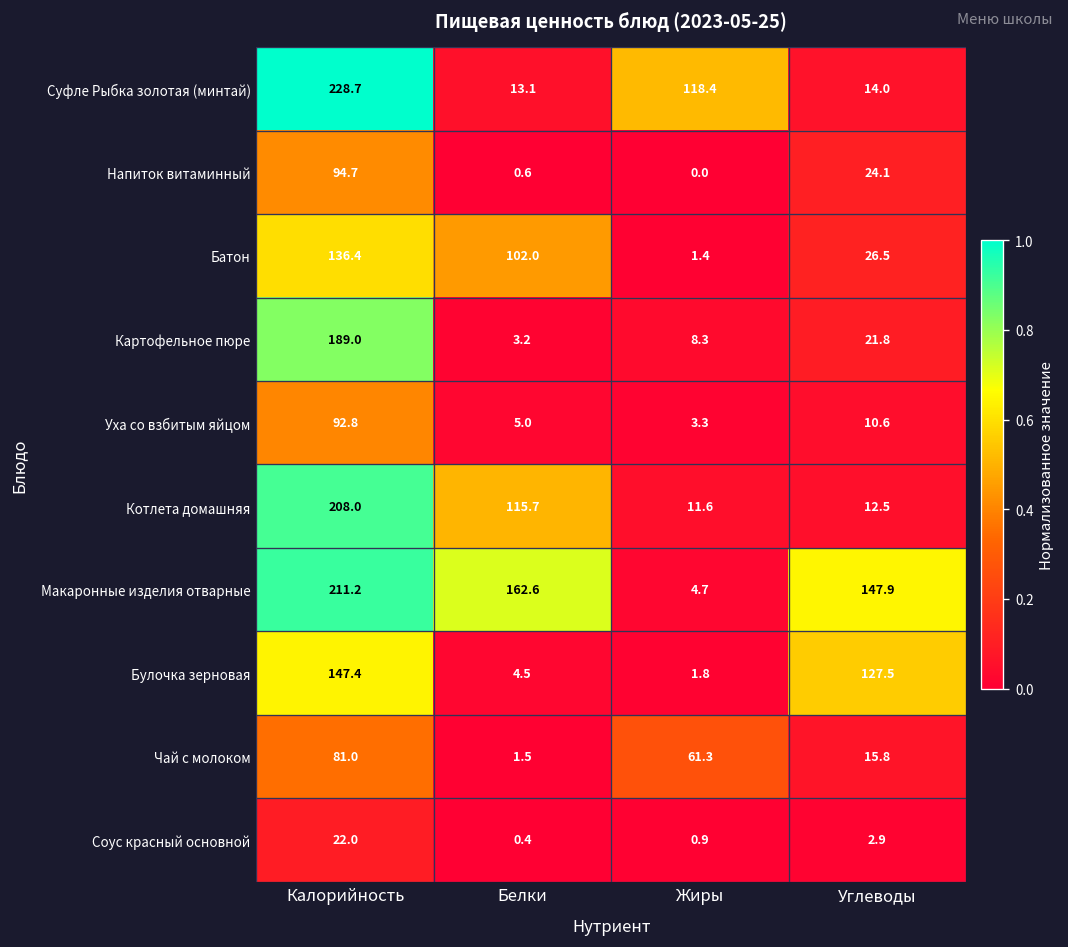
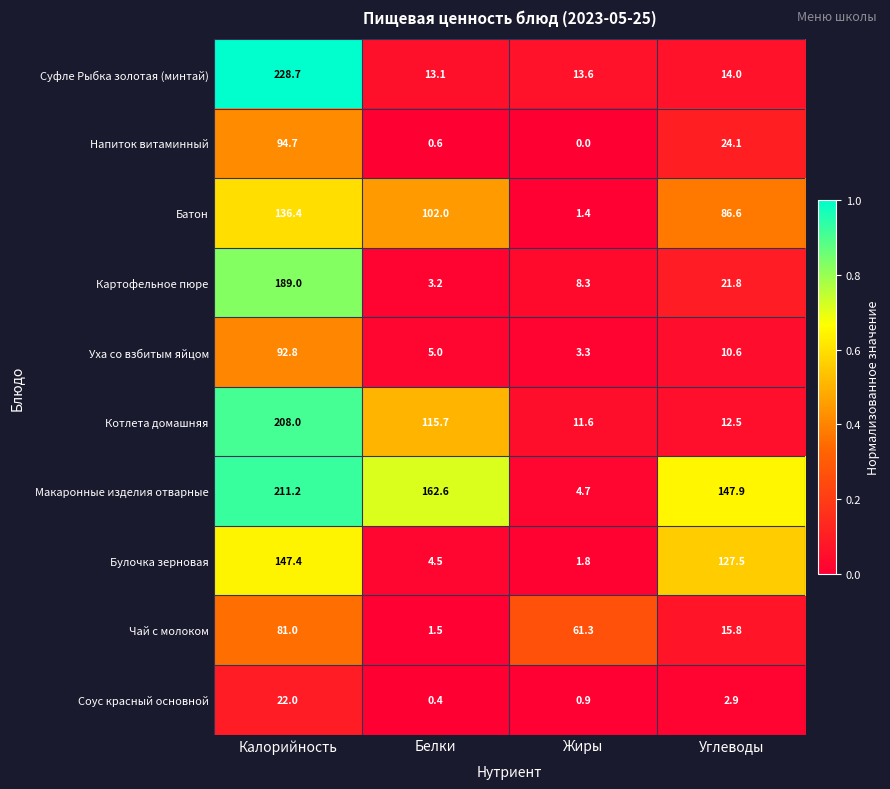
  {
    "Суфле Рыбка золотая (минтай)": {
      "Калорийность": 228.7,
      "Белки": 13.1,
-     "Жиры": 118.4,
+     "Жиры": 13.6,
      "Углеводы": 14.0
    },
    "Напиток витаминный": {
      "Калорийность": 94.7,
      "Белки": 0.6,
      "Жиры": 0.0,
      "Углеводы": 24.1
    },
    "Батон": {
      "Калорийность": 136.4,
      "Белки": 102.0,
      "Жиры": 1.4,
-     "Углеводы": 26.5
+     "Углеводы": 86.6
    },
    "Картофельное пюре": {
      "Калорийность": 189.0,
      "Белки": 3.2,
      "Жиры": 8.3,
      "Углеводы": 21.8
    },
    "Уха со взбитым яйцом": {
      "Калорийность": 92.8,
      "Белки": 5.0,
      "Жиры": 3.3,
      "Углеводы": 10.6
    },
    "Котлета домашняя": {
      "Калорийность": 208.0,
      "Белки": 115.7,
      "Жиры": 11.6,
      "Углеводы": 12.5
    },
    "Макаронные изделия отварные": {
      "Калорийность": 211.2,
      "Белки": 162.6,
      "Жиры": 4.7,
      "Углеводы": 147.9
    },
    "Булочка зерновая": {
      "Калорийность": 147.4,
      "Белки": 4.5,
      "Жиры": 1.8,
      "Углеводы": 127.5
    },
    "Чай с молоком": {
      "Калорийность": 81.0,
      "Белки": 1.5,
      "Жиры": 61.3,
      "Углеводы": 15.8
    },
    "Соус красный основной": {
      "Калорийность": 22.0,
      "Белки": 0.4,
      "Жиры": 0.9,
      "Углеводы": 2.9
    }
  }
